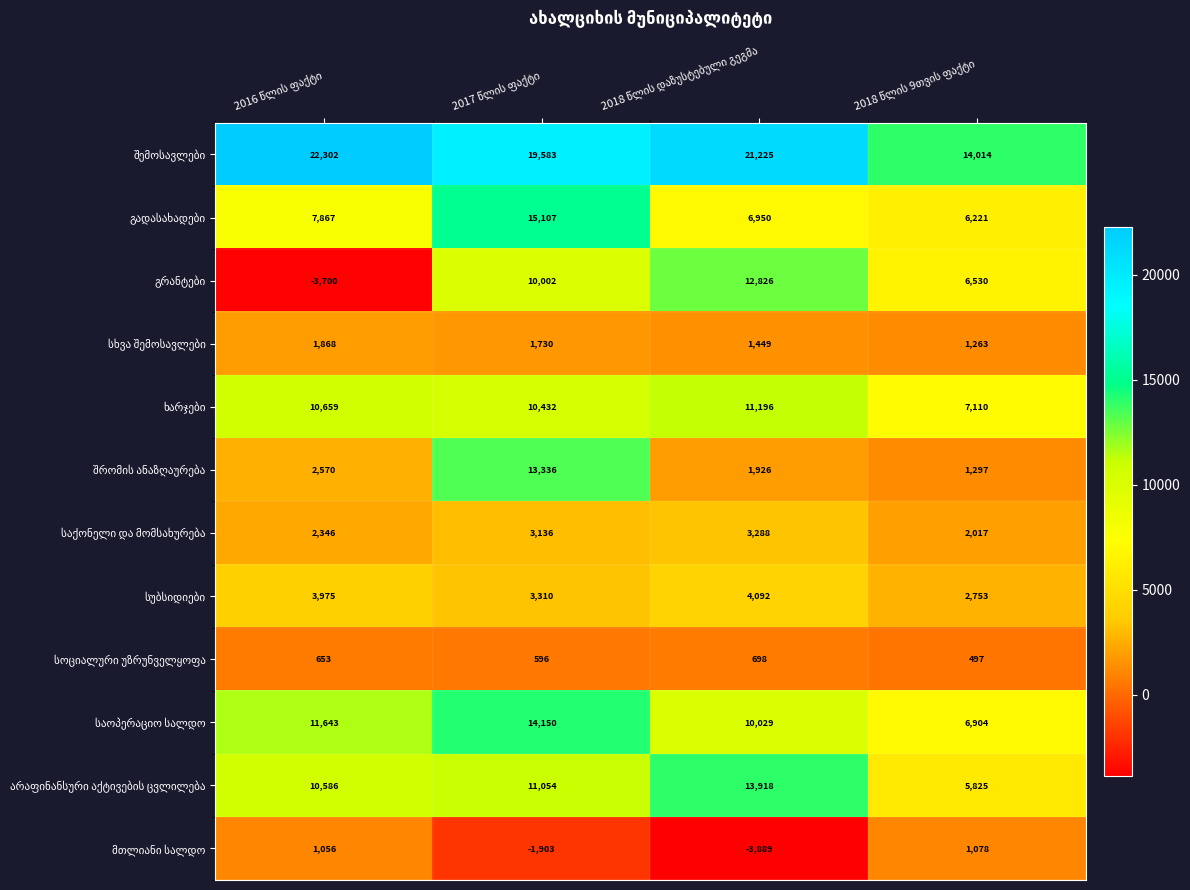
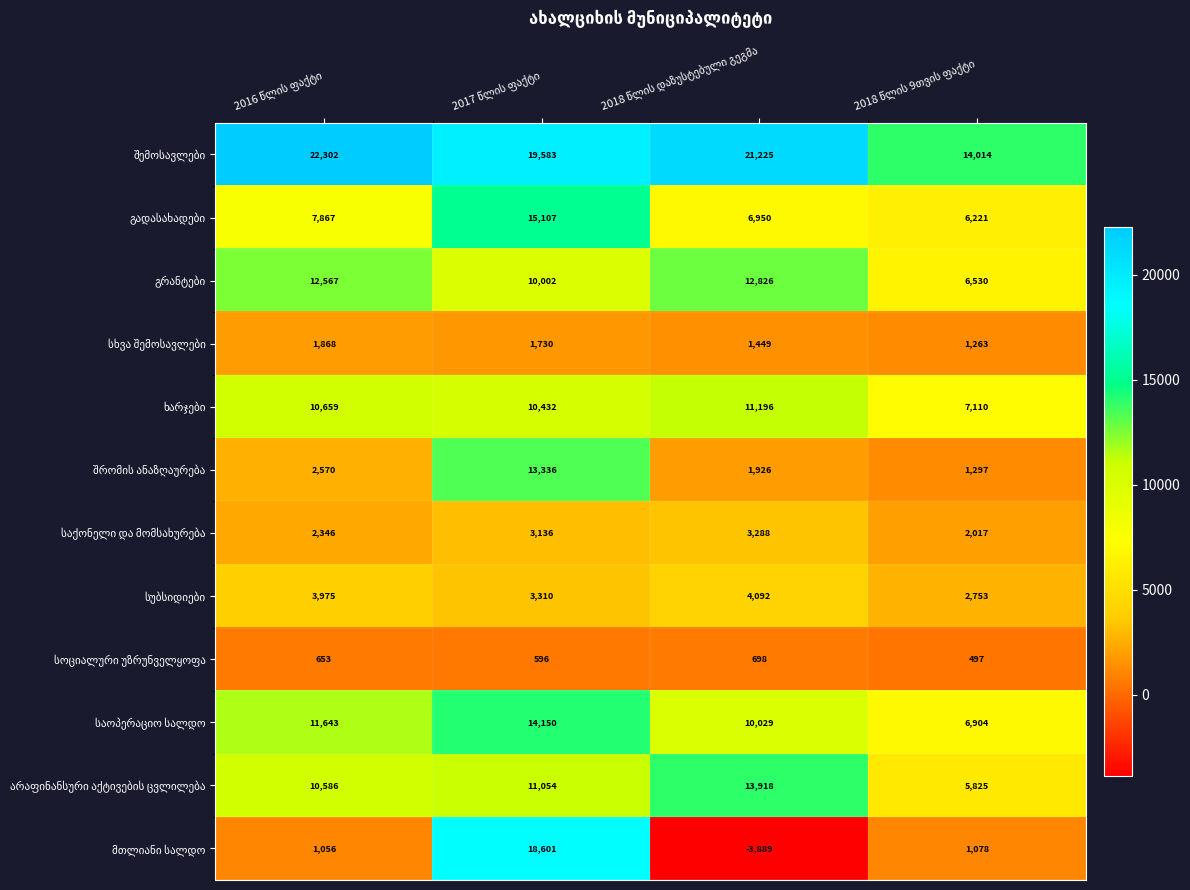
  {
    "შემოსავლები": {
      "2016 წლის ფაქტი": "22,302",
      "2017 წლის ფაქტი": "19,583",
      "2018 წლის დაზუსტებული გეგმა": "21,225",
      "2018 წლის 9თვის ფაქტი": "14,014"
    },
    "გადასახადები": {
      "2016 წლის ფაქტი": "7,867",
      "2017 წლის ფაქტი": "15,107",
      "2018 წლის დაზუსტებული გეგმა": "6,950",
      "2018 წლის 9თვის ფაქტი": "6,221"
    },
    "გრანტები": {
-     "2016 წლის ფაქტი": "-3,700",
+     "2016 წლის ფაქტი": "12,567",
      "2017 წლის ფაქტი": "10,002",
      "2018 წლის დაზუსტებული გეგმა": "12,826",
      "2018 წლის 9თვის ფაქტი": "6,530"
    },
    "სხვა შემოსავლები": {
      "2016 წლის ფაქტი": "1,868",
      "2017 წლის ფაქტი": "1,730",
      "2018 წლის დაზუსტებული გეგმა": "1,449",
      "2018 წლის 9თვის ფაქტი": "1,263"
    },
    "ხარჯები": {
      "2016 წლის ფაქტი": "10,659",
      "2017 წლის ფაქტი": "10,432",
      "2018 წლის დაზუსტებული გეგმა": "11,196",
      "2018 წლის 9თვის ფაქტი": "7,110"
    },
    "შრომის ანაზღაურება": {
      "2016 წლის ფაქტი": "2,570",
      "2017 წლის ფაქტი": "13,336",
      "2018 წლის დაზუსტებული გეგმა": "1,926",
      "2018 წლის 9თვის ფაქტი": "1,297"
    },
    "საქონელი და მომსახურება": {
      "2016 წლის ფაქტი": "2,346",
      "2017 წლის ფაქტი": "3,136",
      "2018 წლის დაზუსტებული გეგმა": "3,288",
      "2018 წლის 9თვის ფაქტი": "2,017"
    },
    "სუბსიდიები": {
      "2016 წლის ფაქტი": "3,975",
      "2017 წლის ფაქტი": "3,310",
      "2018 წლის დაზუსტებული გეგმა": "4,092",
      "2018 წლის 9თვის ფაქტი": "2,753"
    },
    "სოციალური უზრუნველყოფა": {
      "2016 წლის ფაქტი": "653",
      "2017 წლის ფაქტი": "596",
      "2018 წლის დაზუსტებული გეგმა": "698",
      "2018 წლის 9თვის ფაქტი": "497"
    },
    "საოპერაციო სალდო": {
      "2016 წლის ფაქტი": "11,643",
      "2017 წლის ფაქტი": "14,150",
      "2018 წლის დაზუსტებული გეგმა": "10,029",
      "2018 წლის 9თვის ფაქტი": "6,904"
    },
    "არაფინანსური აქტივების ცვლილება": {
      "2016 წლის ფაქტი": "10,586",
      "2017 წლის ფაქტი": "11,054",
      "2018 წლის დაზუსტებული გეგმა": "13,918",
      "2018 წლის 9თვის ფაქტი": "5,825"
    },
    "მთლიანი სალდო": {
      "2016 წლის ფაქტი": "1,056",
-     "2017 წლის ფაქტი": "-1,903",
+     "2017 წლის ფაქტი": "18,601",
      "2018 წლის დაზუსტებული გეგმა": "-3,889",
      "2018 წლის 9თვის ფაქტი": "1,078"
    }
  }
